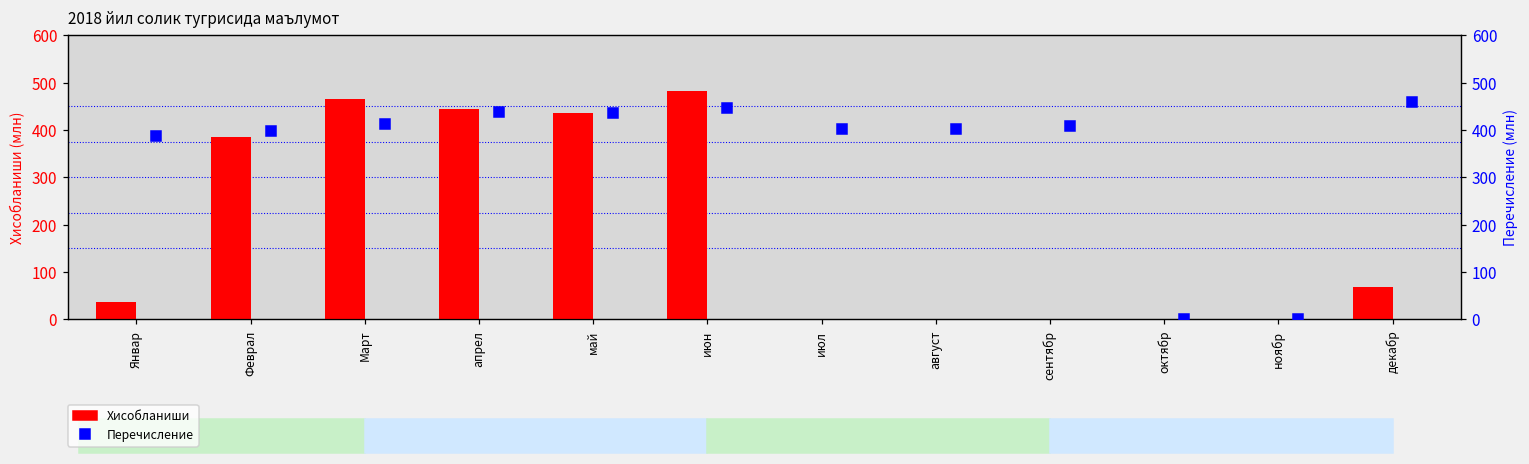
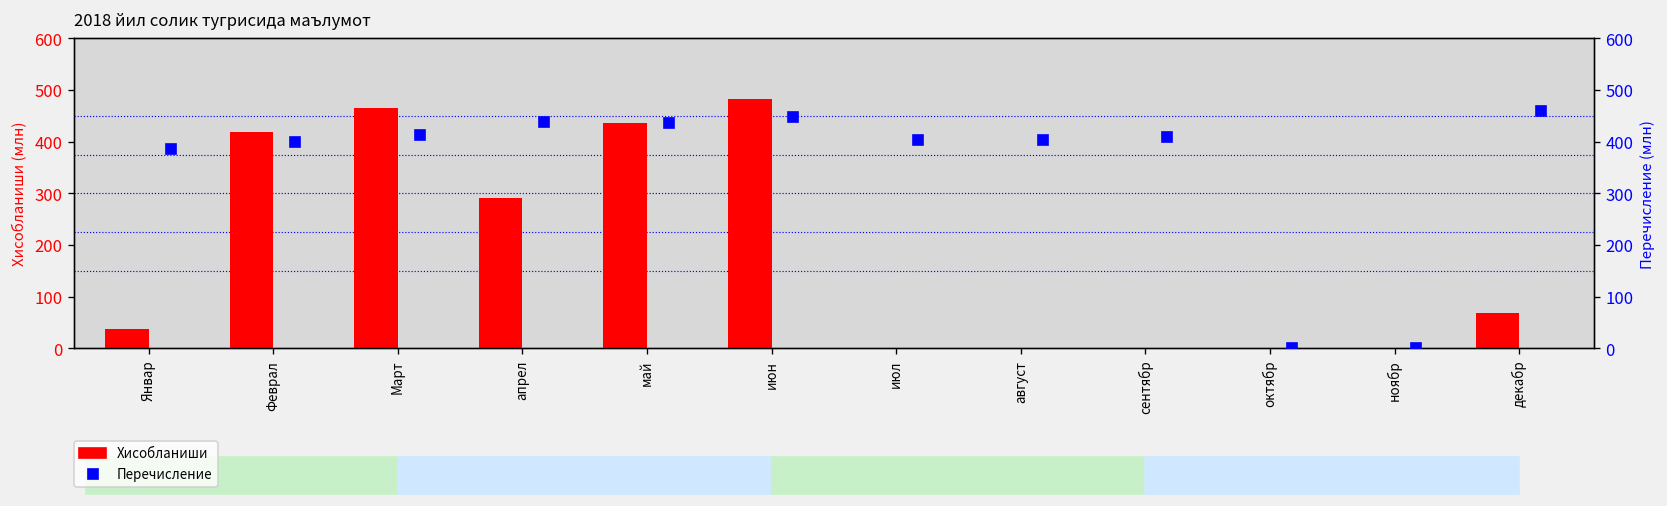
  {
    "Хисобланиши": {
      "Январ": 40,
-     "Феврал": 380,
+     "Феврал": 420,
      "Март": 470,
-     "апрел": 440,
+     "апрел": 290,
      "май": 440,
      "июн": 480,
      "июл": 0,
      "август": 0,
      "сентябр": 0,
      "октябр": 0,
      "ноябр": 0,
      "декабр": 70
    }
  }
